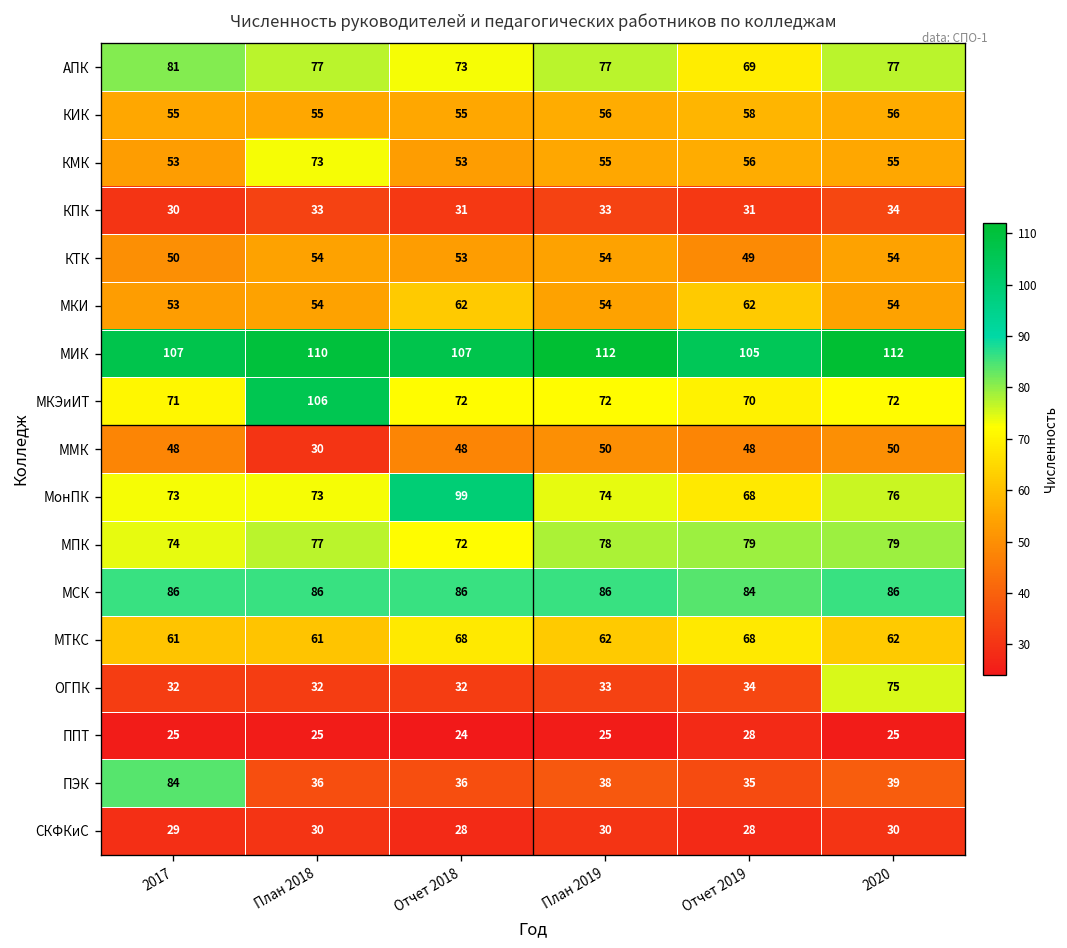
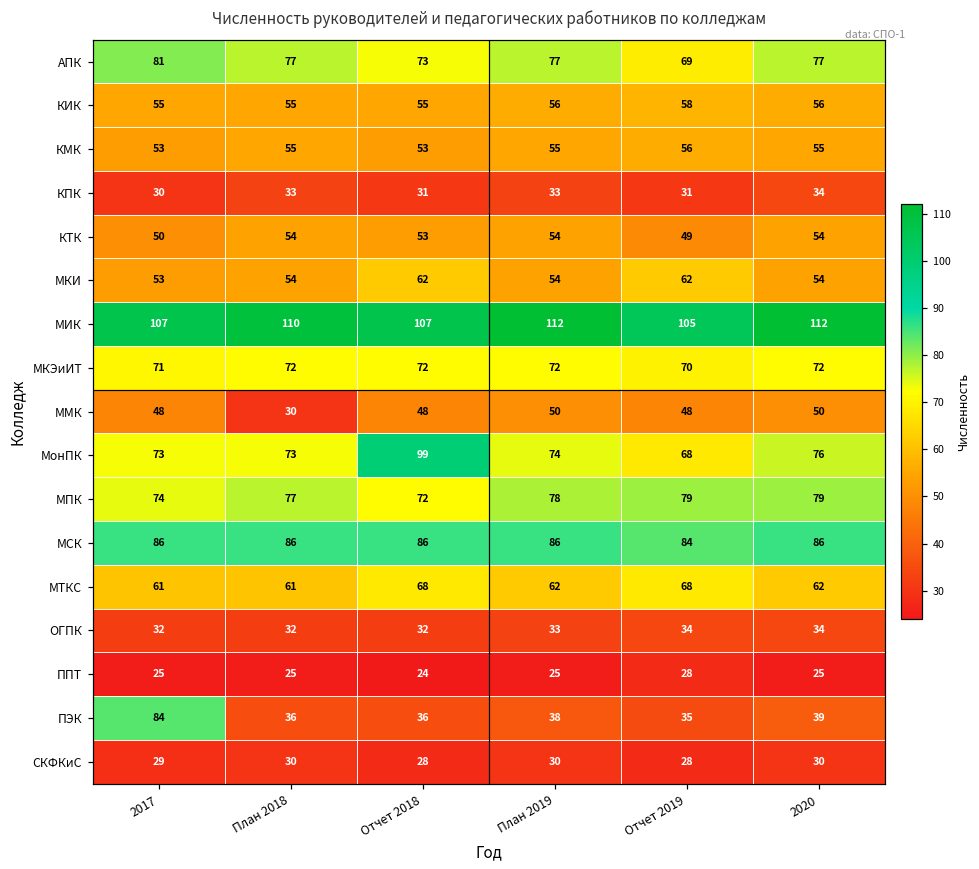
  {
    "АПК": {
      "2017": 81,
      "План 2018": 77,
      "Отчет 2018": 73,
      "План 2019": 77,
      "Отчет 2019": 69,
      "2020": 77
    },
    "КИК": {
      "2017": 55,
      "План 2018": 55,
      "Отчет 2018": 55,
      "План 2019": 56,
      "Отчет 2019": 58,
      "2020": 56
    },
    "КМК": {
      "2017": 53,
-     "План 2018": 73,
+     "План 2018": 55,
      "Отчет 2018": 53,
      "План 2019": 55,
      "Отчет 2019": 56,
      "2020": 55
    },
    "КПК": {
      "2017": 30,
      "План 2018": 33,
      "Отчет 2018": 31,
      "План 2019": 33,
      "Отчет 2019": 31,
      "2020": 34
    },
    "КТК": {
      "2017": 50,
      "План 2018": 54,
      "Отчет 2018": 53,
      "План 2019": 54,
      "Отчет 2019": 49,
      "2020": 54
    },
    "МКИ": {
      "2017": 53,
      "План 2018": 54,
      "Отчет 2018": 62,
      "План 2019": 54,
      "Отчет 2019": 62,
      "2020": 54
    },
    "МИК": {
      "2017": 107,
      "План 2018": 110,
      "Отчет 2018": 107,
      "План 2019": 112,
      "Отчет 2019": 105,
      "2020": 112
    },
    "МКЭиИТ": {
      "2017": 71,
-     "План 2018": 106,
+     "План 2018": 72,
      "Отчет 2018": 72,
      "План 2019": 72,
      "Отчет 2019": 70,
      "2020": 72
    },
    "ММК": {
      "2017": 48,
      "План 2018": 30,
      "Отчет 2018": 48,
      "План 2019": 50,
      "Отчет 2019": 48,
      "2020": 50
    },
    "МонПК": {
      "2017": 73,
      "План 2018": 73,
      "Отчет 2018": 99,
      "План 2019": 74,
      "Отчет 2019": 68,
      "2020": 76
    },
    "МПК": {
      "2017": 74,
      "План 2018": 77,
      "Отчет 2018": 72,
      "План 2019": 78,
      "Отчет 2019": 79,
      "2020": 79
    },
    "МСК": {
      "2017": 86,
      "План 2018": 86,
      "Отчет 2018": 86,
      "План 2019": 86,
      "Отчет 2019": 84,
      "2020": 86
    },
    "МТКС": {
      "2017": 61,
      "План 2018": 61,
      "Отчет 2018": 68,
      "План 2019": 62,
      "Отчет 2019": 68,
      "2020": 62
    },
    "ОГПК": {
      "2017": 32,
      "План 2018": 32,
      "Отчет 2018": 32,
      "План 2019": 33,
      "Отчет 2019": 34,
-     "2020": 75
+     "2020": 34
    },
    "ППТ": {
      "2017": 25,
      "План 2018": 25,
      "Отчет 2018": 24,
      "План 2019": 25,
      "Отчет 2019": 28,
      "2020": 25
    },
    "ПЭК": {
      "2017": 84,
      "План 2018": 36,
      "Отчет 2018": 36,
      "План 2019": 38,
      "Отчет 2019": 35,
      "2020": 39
    },
    "СКФКиС": {
      "2017": 29,
      "План 2018": 30,
      "Отчет 2018": 28,
      "План 2019": 30,
      "Отчет 2019": 28,
      "2020": 30
    }
  }
